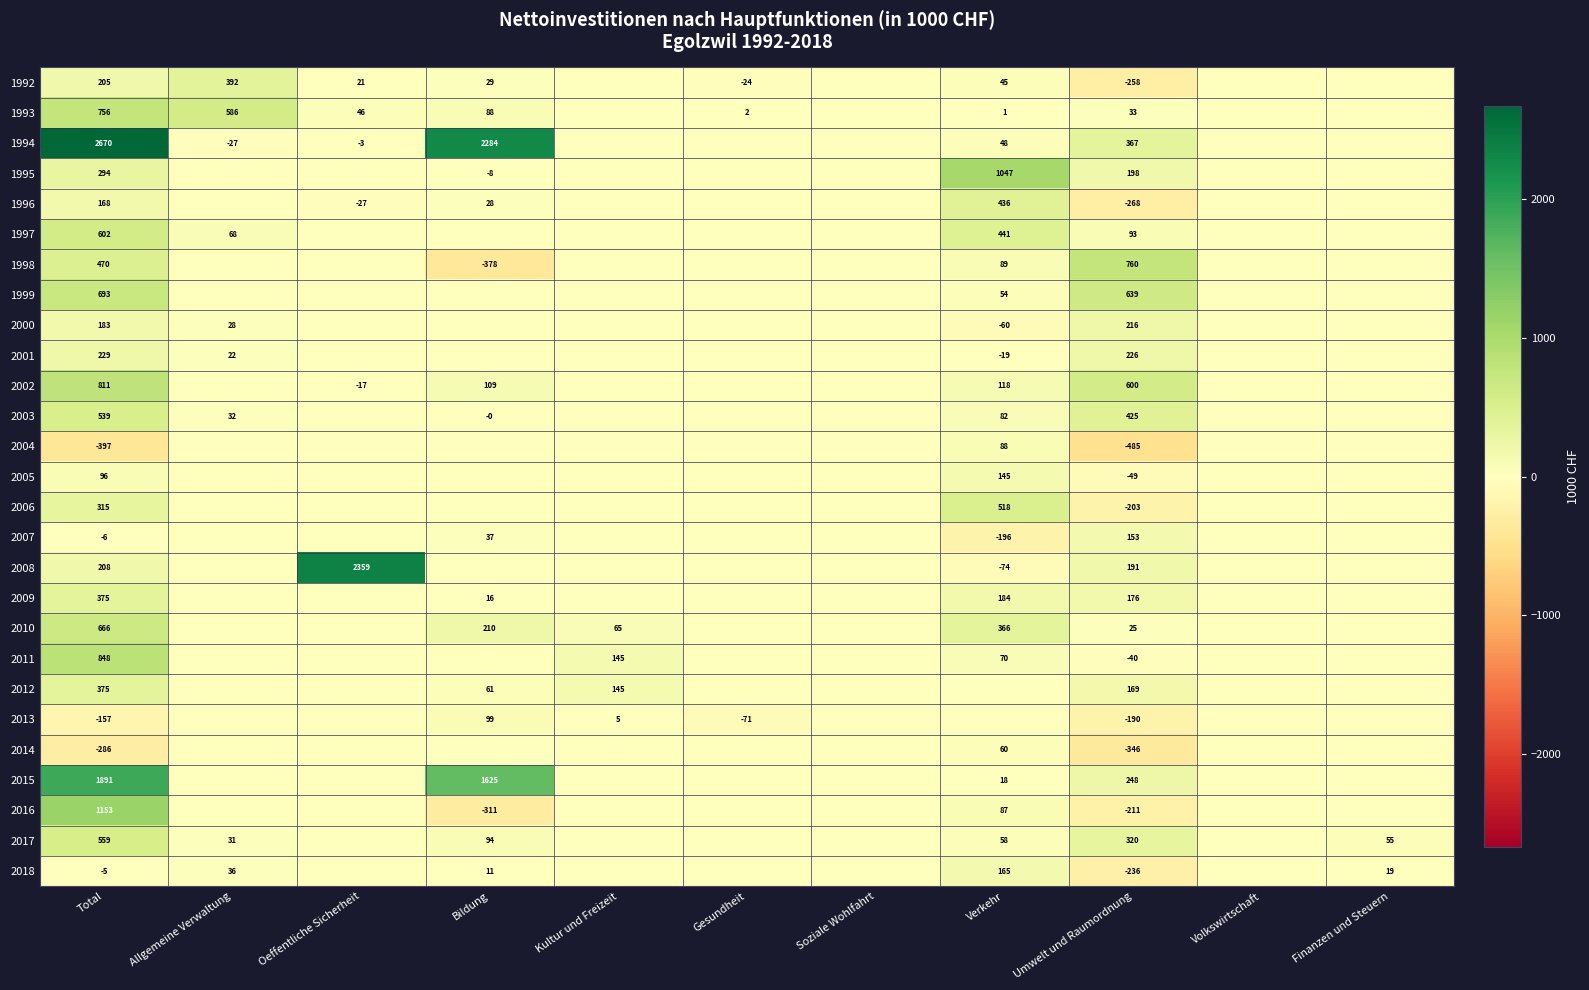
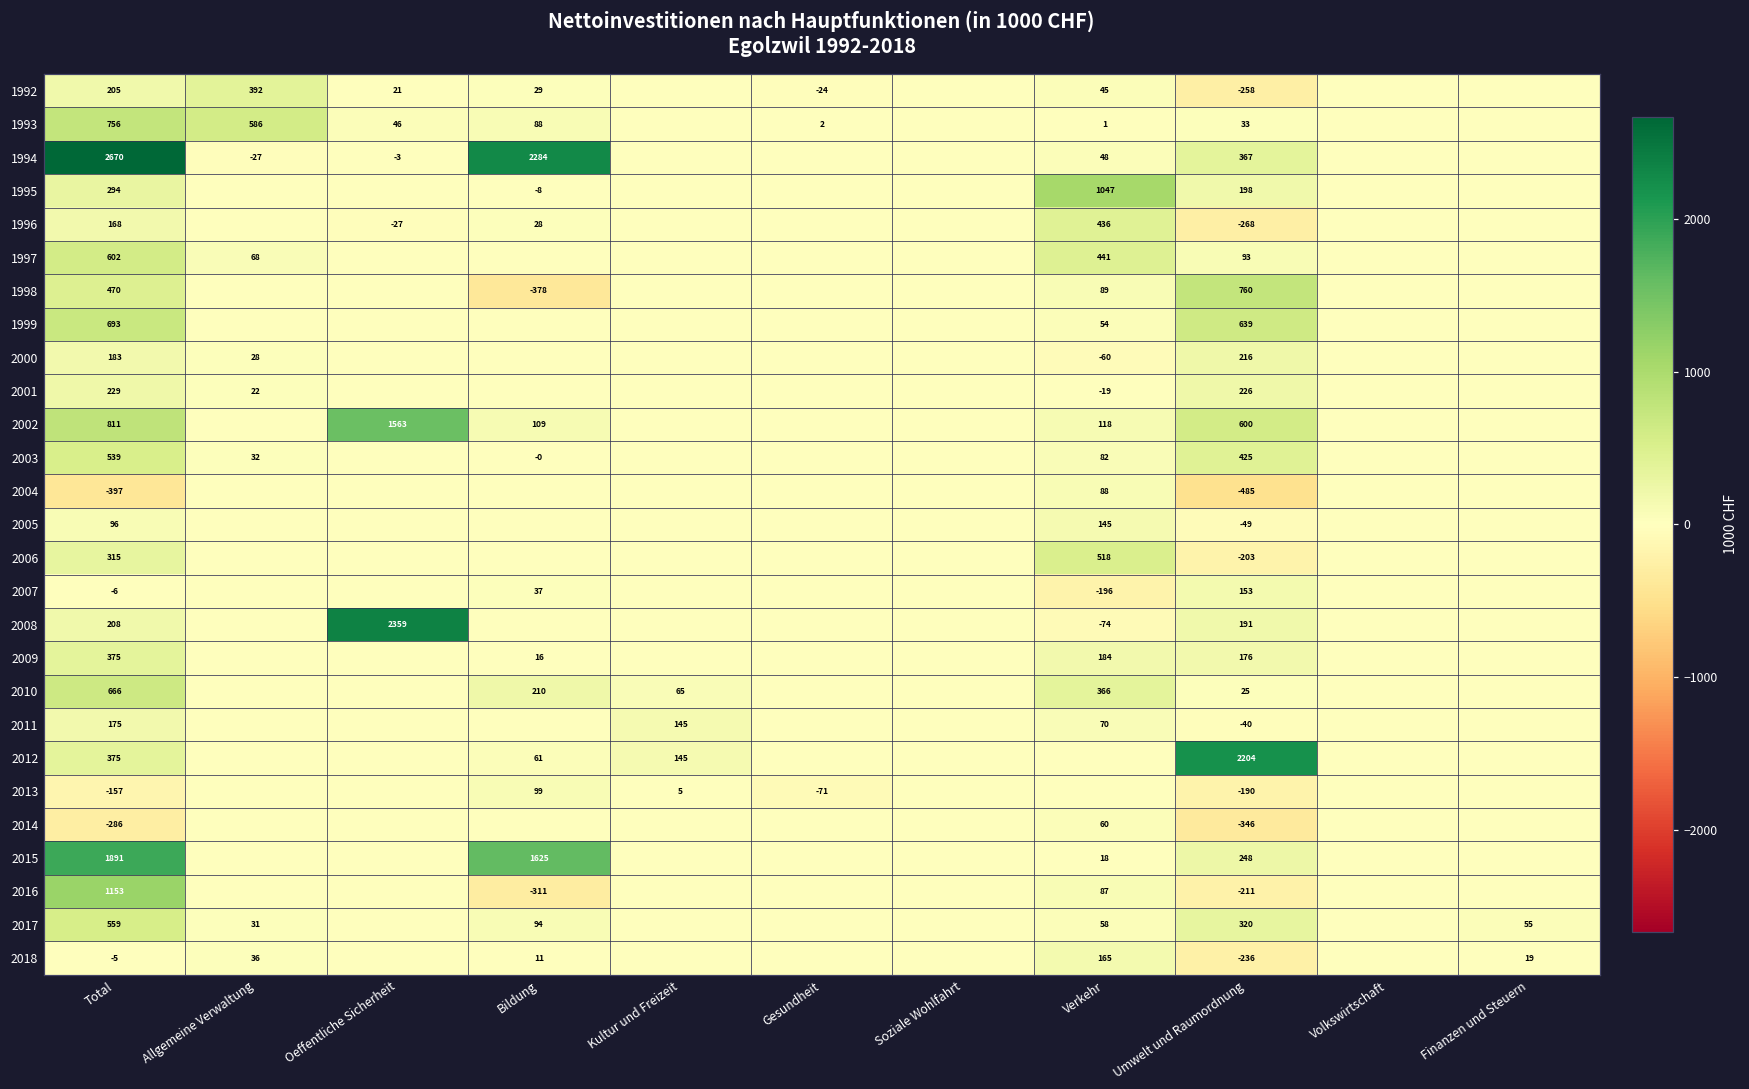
  {
    "1992": {
      "Total": 205,
      "Allgemeine Verwaltung": 392,
      "Oeffentliche Sicherheit": 21,
      "Bildung": 29,
      "Gesundheit": -24,
      "Verkehr": 45,
      "Umwelt und Raumordnung": -258
    },
    "1993": {
      "Total": 756,
      "Allgemeine Verwaltung": 586,
      "Oeffentliche Sicherheit": 46,
      "Bildung": 88,
      "Gesundheit": 2,
      "Verkehr": 1,
      "Umwelt und Raumordnung": 33
    },
    "1994": {
      "Total": 2670,
      "Allgemeine Verwaltung": -27,
      "Oeffentliche Sicherheit": -3,
      "Bildung": 2284,
      "Verkehr": 48,
      "Umwelt und Raumordnung": 367
    },
    "1995": {
      "Total": 294,
      "Bildung": -8,
      "Verkehr": 1047,
      "Umwelt und Raumordnung": 198
    },
    "1996": {
      "Total": 168,
      "Oeffentliche Sicherheit": -27,
      "Bildung": 28,
      "Verkehr": 436,
      "Umwelt und Raumordnung": -268
    },
    "1997": {
      "Total": 602,
      "Allgemeine Verwaltung": 68,
      "Verkehr": 441,
      "Umwelt und Raumordnung": 93
    },
    "1998": {
      "Total": 470,
      "Bildung": -378,
      "Verkehr": 89,
      "Umwelt und Raumordnung": 760
    },
    "1999": {
      "Total": 693,
      "Verkehr": 54,
      "Umwelt und Raumordnung": 639
    },
    "2000": {
      "Total": 183,
      "Allgemeine Verwaltung": 28,
      "Verkehr": -60,
      "Umwelt und Raumordnung": 216
    },
    "2001": {
      "Total": 229,
      "Allgemeine Verwaltung": 22,
      "Verkehr": -19,
      "Umwelt und Raumordnung": 226
    },
    "2002": {
      "Total": 811,
-     "Oeffentliche Sicherheit": -17,
+     "Oeffentliche Sicherheit": 1563,
      "Bildung": 109,
      "Verkehr": 118,
      "Umwelt und Raumordnung": 600
    },
    "2003": {
      "Total": 539,
      "Allgemeine Verwaltung": 32,
      "Bildung": -0,
      "Verkehr": 82,
      "Umwelt und Raumordnung": 425
    },
    "2004": {
      "Total": -397,
      "Verkehr": 88,
      "Umwelt und Raumordnung": -485
    },
    "2005": {
      "Total": 96,
      "Verkehr": 145,
      "Umwelt und Raumordnung": -49
    },
    "2006": {
      "Total": 315,
      "Verkehr": 518,
      "Umwelt und Raumordnung": -203
    },
    "2007": {
      "Total": -6,
      "Bildung": 37,
      "Verkehr": -196,
      "Umwelt und Raumordnung": 153
    },
    "2008": {
      "Total": 208,
      "Oeffentliche Sicherheit": 2359,
      "Verkehr": -74,
      "Umwelt und Raumordnung": 191
    },
    "2009": {
      "Total": 375,
      "Bildung": 16,
      "Verkehr": 184,
      "Umwelt und Raumordnung": 176
    },
    "2010": {
      "Total": 666,
      "Bildung": 210,
      "Kultur und Freizeit": 65,
      "Verkehr": 366,
      "Umwelt und Raumordnung": 25
    },
    "2011": {
-     "Total": 848,
+     "Total": 175,
      "Kultur und Freizeit": 145,
      "Verkehr": 70,
      "Umwelt und Raumordnung": -40
    },
    "2012": {
      "Total": 375,
      "Bildung": 61,
      "Kultur und Freizeit": 145,
-     "Umwelt und Raumordnung": 169
+     "Umwelt und Raumordnung": 2204
    },
    "2013": {
      "Total": -157,
      "Bildung": 99,
      "Kultur und Freizeit": 5,
      "Gesundheit": -71,
      "Umwelt und Raumordnung": -190
    },
    "2014": {
      "Total": -286,
      "Verkehr": 60,
      "Umwelt und Raumordnung": -346
    },
    "2015": {
      "Total": 1891,
      "Bildung": 1625,
      "Verkehr": 18,
      "Umwelt und Raumordnung": 248
    },
    "2016": {
      "Total": 1153,
      "Bildung": -311,
      "Verkehr": 87,
      "Umwelt und Raumordnung": -211
    },
    "2017": {
      "Total": 559,
      "Allgemeine Verwaltung": 31,
      "Bildung": 94,
      "Verkehr": 58,
      "Umwelt und Raumordnung": 320,
      "Finanzen und Steuern": 55
    },
    "2018": {
      "Total": -5,
      "Allgemeine Verwaltung": 36,
      "Bildung": 11,
      "Verkehr": 165,
      "Umwelt und Raumordnung": -236,
      "Finanzen und Steuern": 19
    }
  }
